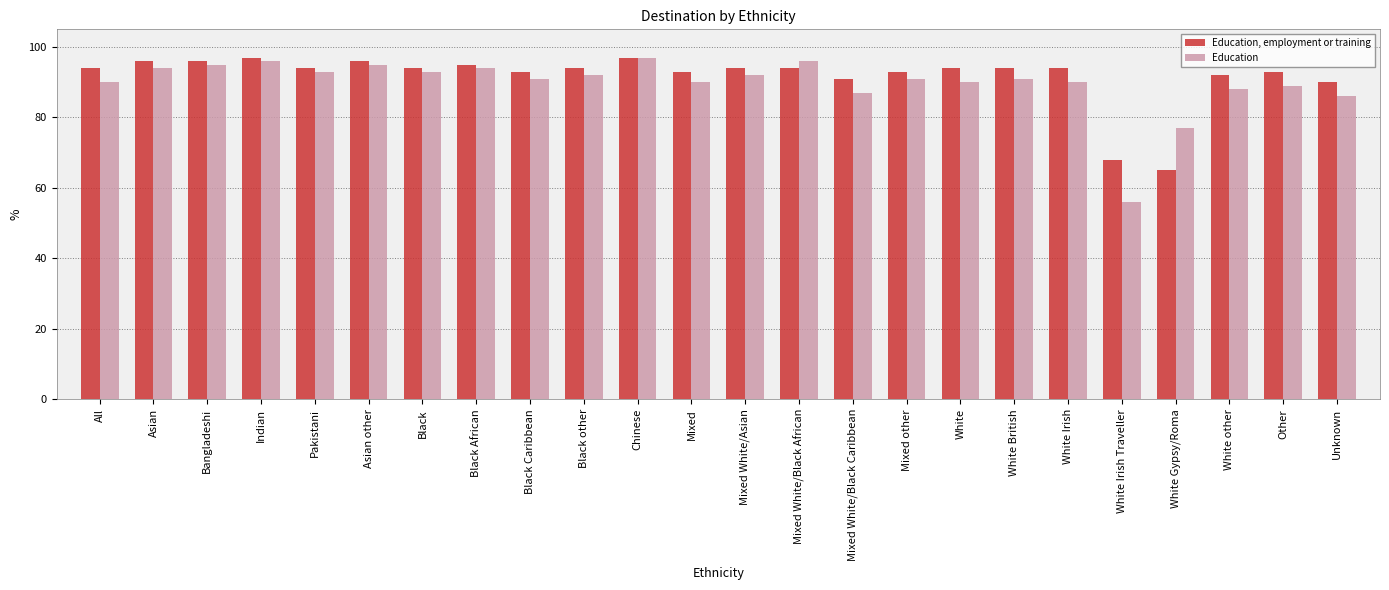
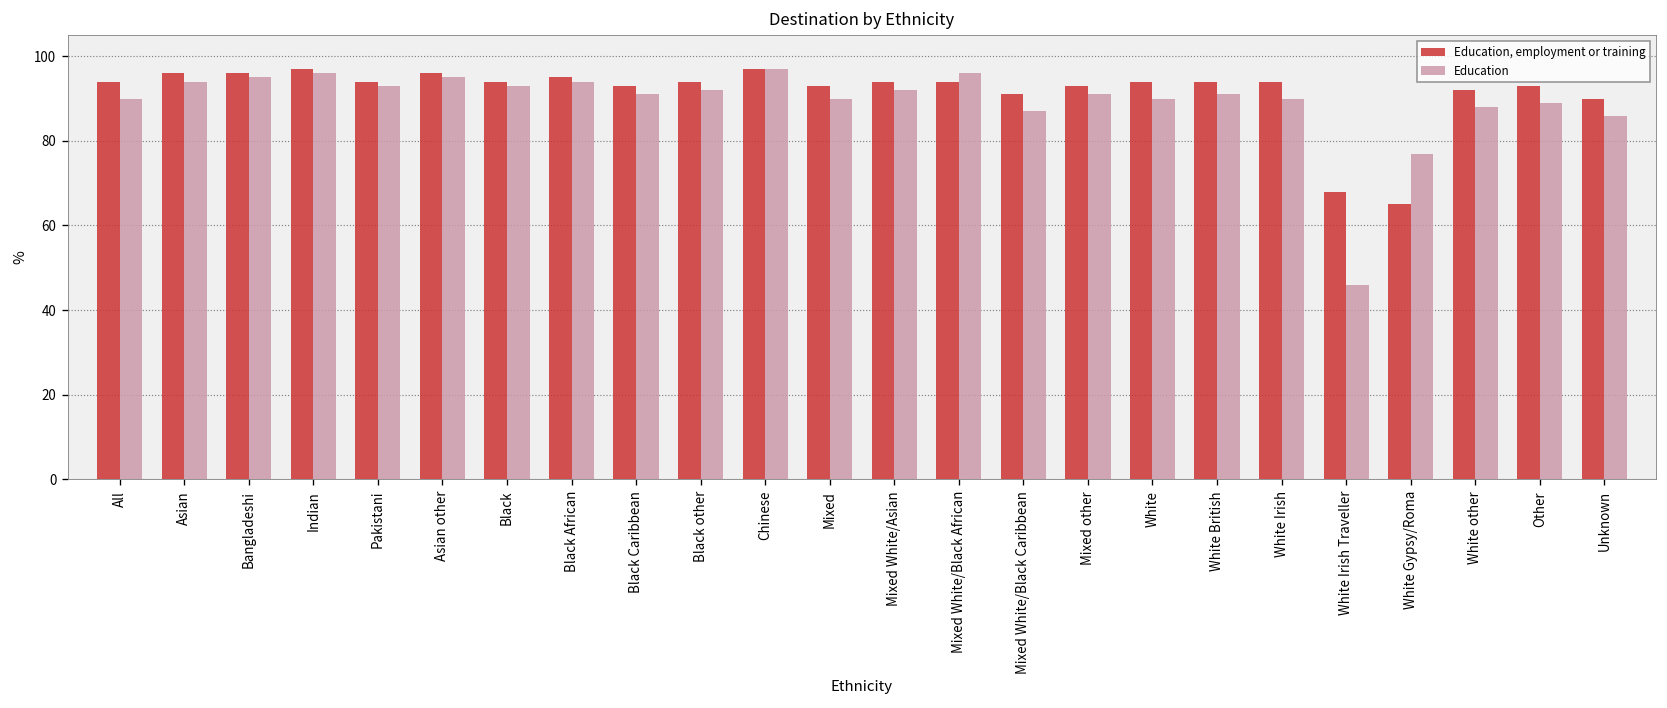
  {
    "Education, employment or training": {
      "All": 94,
      "Asian": 96,
      "Bangladeshi": 96,
      "Indian": 97,
      "Pakistani": 94,
      "Asian other": 96,
      "Black": 94,
      "Black African": 95,
      "Black Caribbean": 93,
      "Black other": 94,
      "Chinese": 97,
      "Mixed": 93,
      "Mixed White/Asian": 94,
      "Mixed White/Black African": 94,
      "Mixed White/Black Caribbean": 91,
      "Mixed other": 93,
      "White": 94,
      "White British": 94,
      "White Irish": 94,
      "White Irish Traveller": 68,
      "White Gypsy/Roma": 65,
      "White other": 92,
      "Other": 93,
      "Unknown": 90
    },
    "Education": {
      "All": 90,
      "Asian": 94,
      "Bangladeshi": 95,
      "Indian": 96,
      "Pakistani": 93,
      "Asian other": 95,
      "Black": 93,
      "Black African": 94,
      "Black Caribbean": 91,
      "Black other": 92,
      "Chinese": 97,
      "Mixed": 90,
      "Mixed White/Asian": 92,
      "Mixed White/Black African": 96,
      "Mixed White/Black Caribbean": 87,
      "Mixed other": 91,
      "White": 90,
      "White British": 91,
      "White Irish": 90,
-     "White Irish Traveller": 56,
+     "White Irish Traveller": 46,
      "White Gypsy/Roma": 77,
      "White other": 88,
      "Other": 89,
      "Unknown": 86
    }
  }
